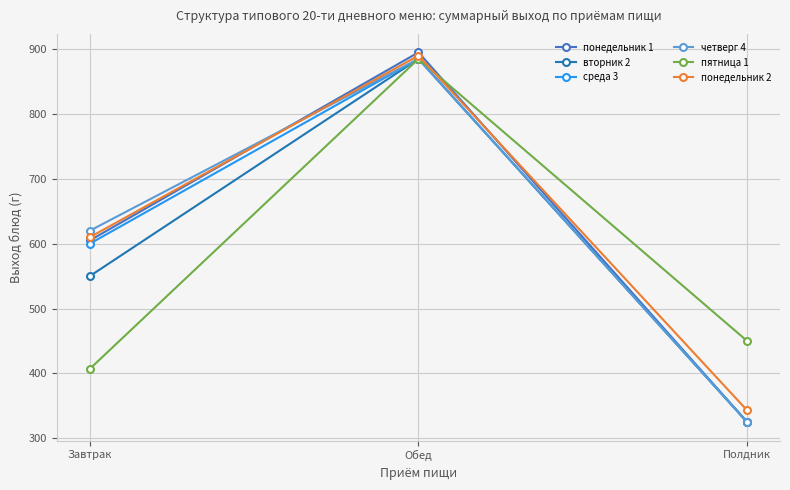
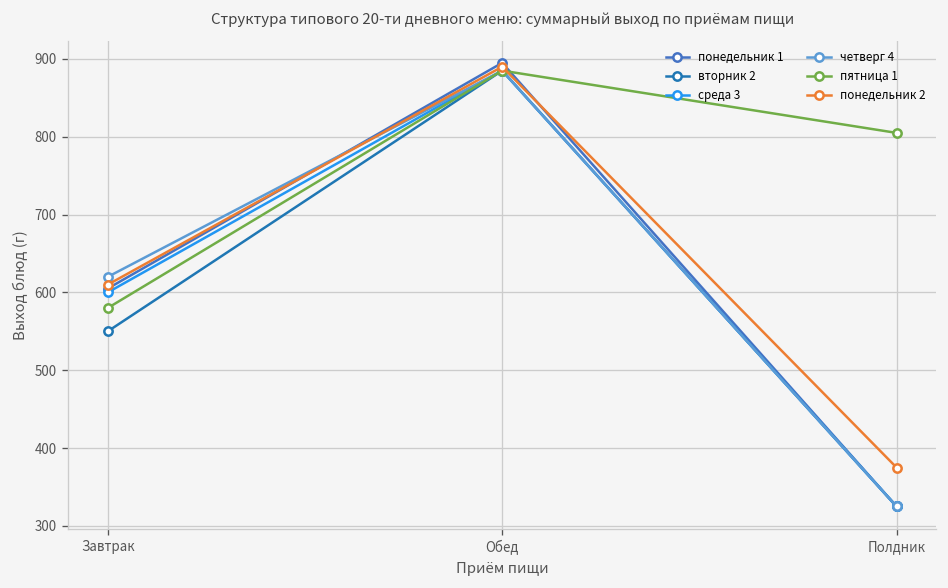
  {
    "среда 3": {
      "Завтрак": 600
    },
    "пятница 1": {
-     "Завтрак": 410,
-     "Полдник": 450
+     "Завтрак": 580,
+     "Полдник": 810
    },
    "понедельник 2": {
      "Завтрак": 610,
      "Обед": 890,
-     "Полдник": 340
+     "Полдник": 380
    }
  }
